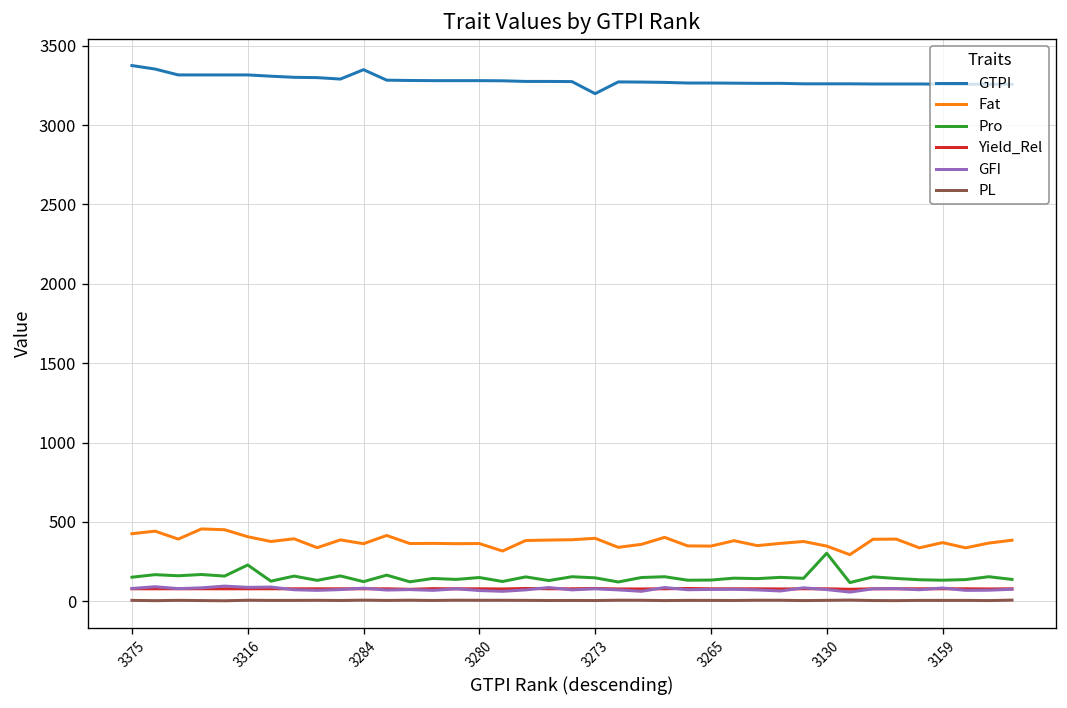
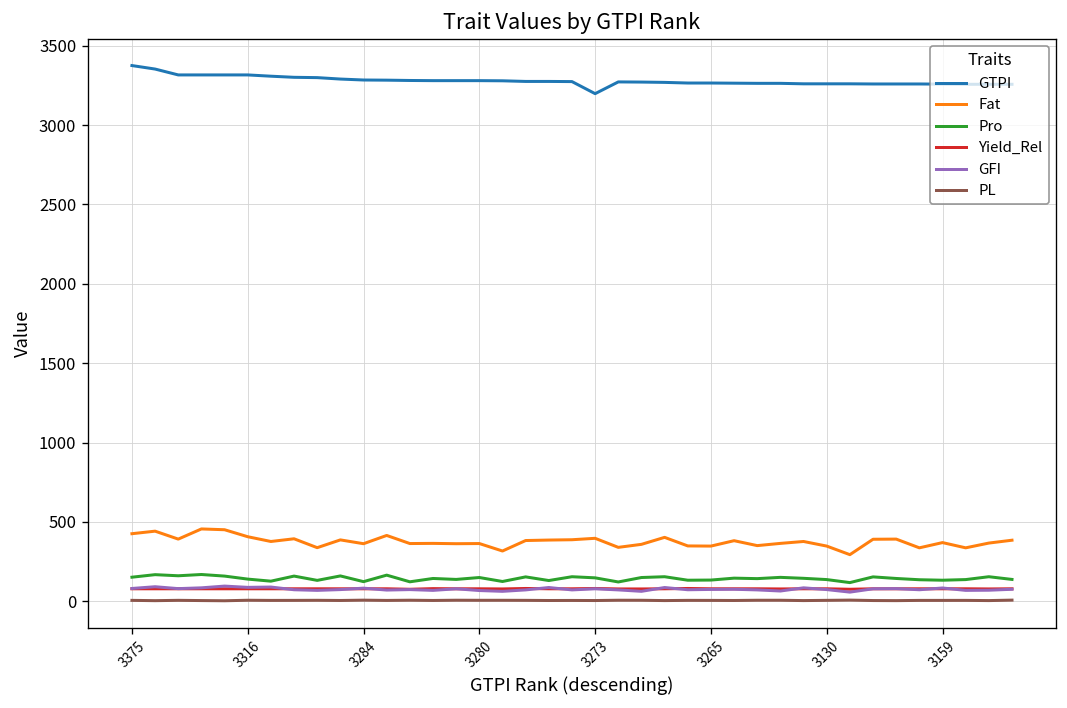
  {
    "GTPI": {
      "3375": 3380,
      "3316": 3320,
-     "3284": 3350,
+     "3284": 3280,
      "3280": 3280,
      "3273": 3200,
      "3265": 3270,
      "3130": 3260
    },
    "Fat": {
      "3375": 430,
      "3316": 410,
      "3284": 360,
      "3280": 360,
      "3273": 400,
      "3265": 350,
      "3130": 350,
      "3159": 370
    },
    "Pro": {
      "3375": 150,
-     "3316": 230,
+     "3316": 140,
      "3284": 120,
      "3280": 150,
      "3273": 150,
      "3265": 130,
-     "3130": 300,
+     "3130": 140,
      "3159": 130
    },
    "PL": {
      "3375": 10,
      "3316": 10,
      "3284": 10,
      "3280": 10,
      "3273": 10,
      "3265": 10,
      "3130": 10,
      "3159": 10
    }
  }
